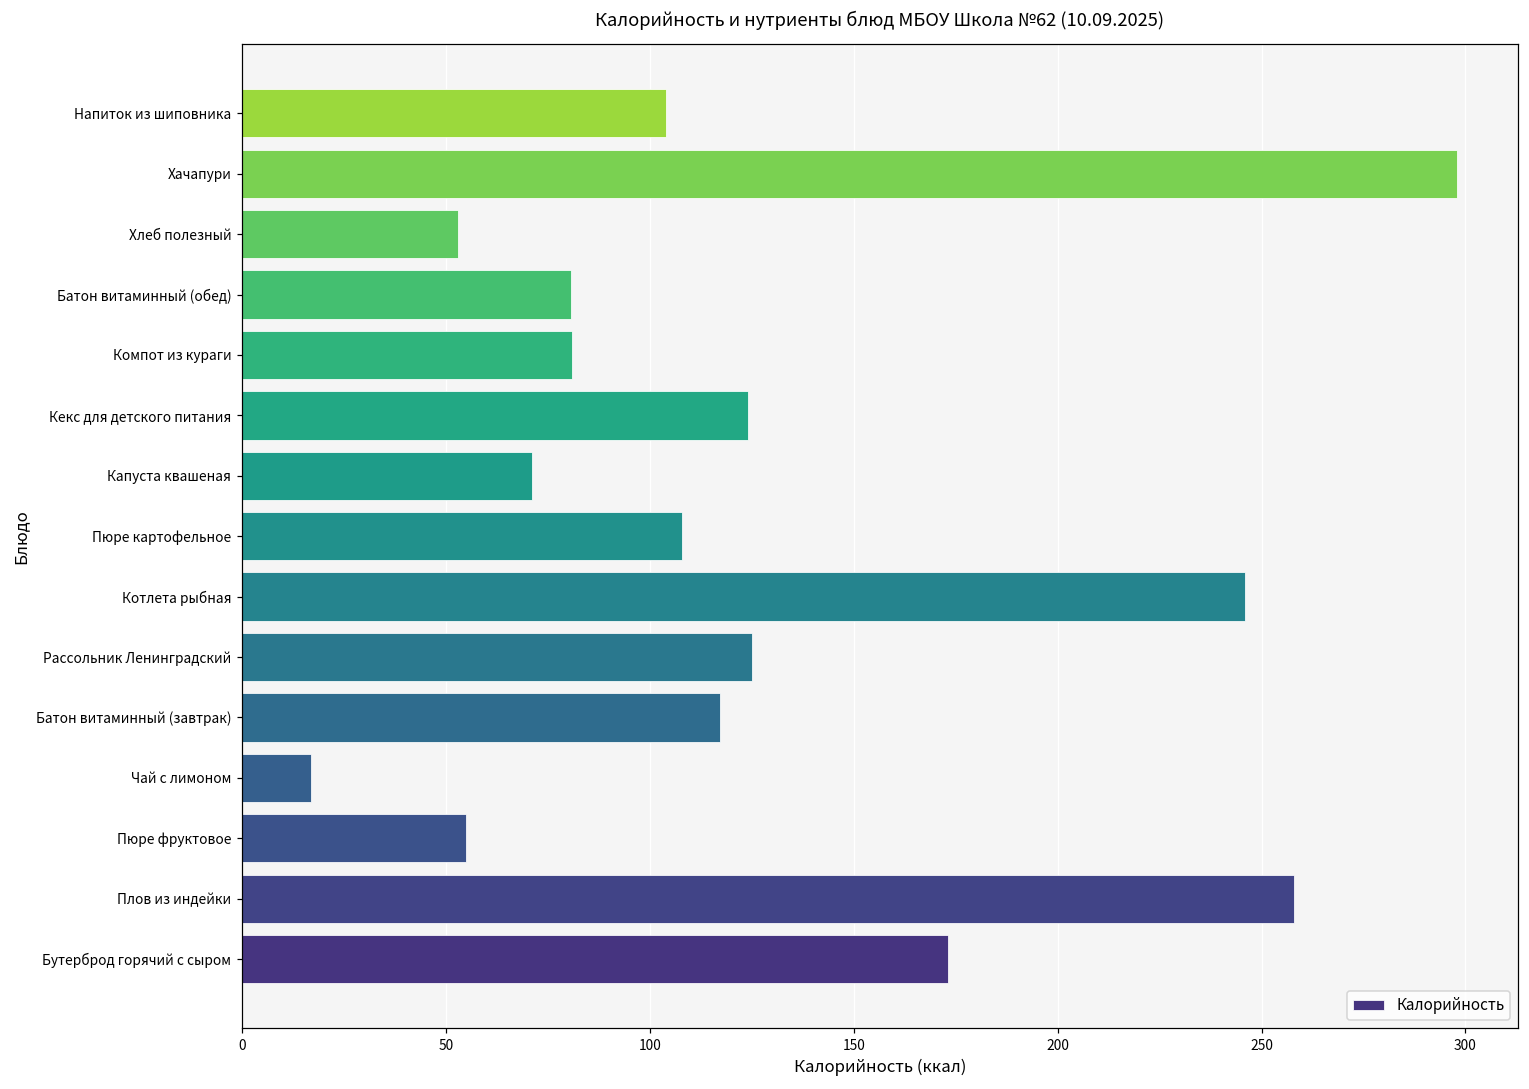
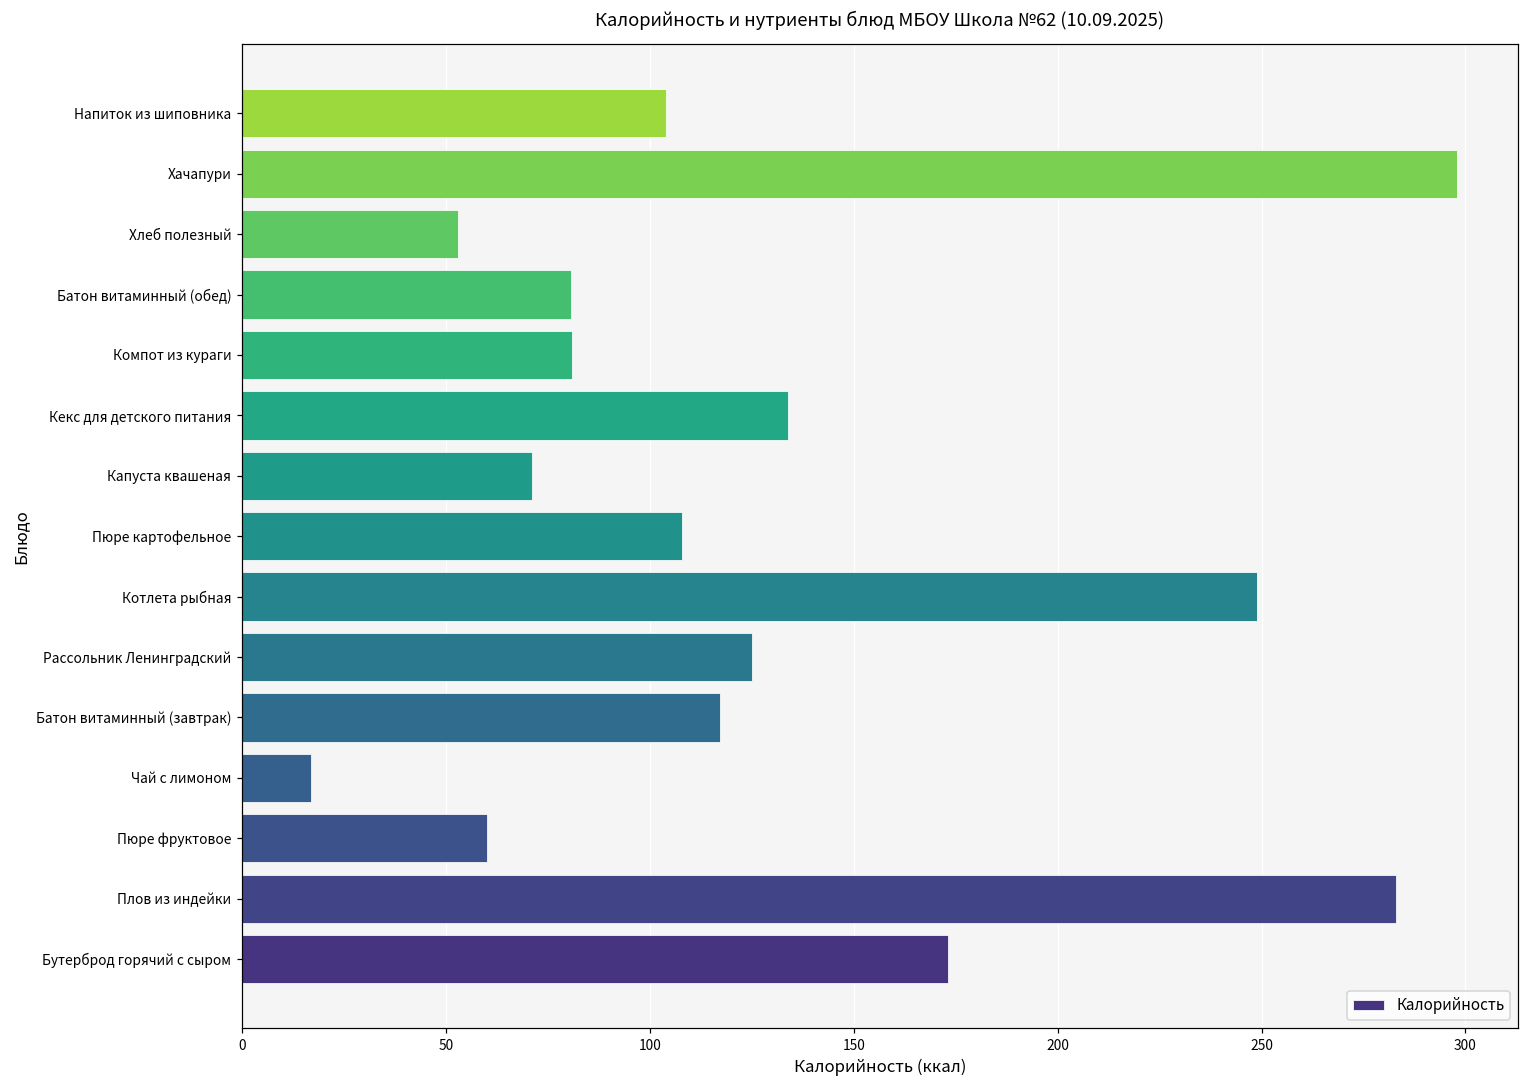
  {
    "Напиток из шиповника": 104,
    "Хачапури": 298,
    "Хлеб полезный": 53,
    "Батон витаминный (обед)": 81,
    "Компот из кураги": 81,
-   "Кекс для детского питания": 124,
+   "Кекс для детского питания": 134,
    "Капуста квашеная": 71,
    "Пюре картофельное": 108,
-   "Котлета рыбная": 246,
+   "Котлета рыбная": 249,
    "Рассольник Ленинградский": 125,
    "Батон витаминный (завтрак)": 117,
    "Чай с лимоном": 17,
-   "Пюре фруктовое": 55,
-   "Плов из индейки": 258,
+   "Пюре фруктовое": 60,
+   "Плов из индейки": 283,
    "Бутерброд горячий с сыром": 173
  }
